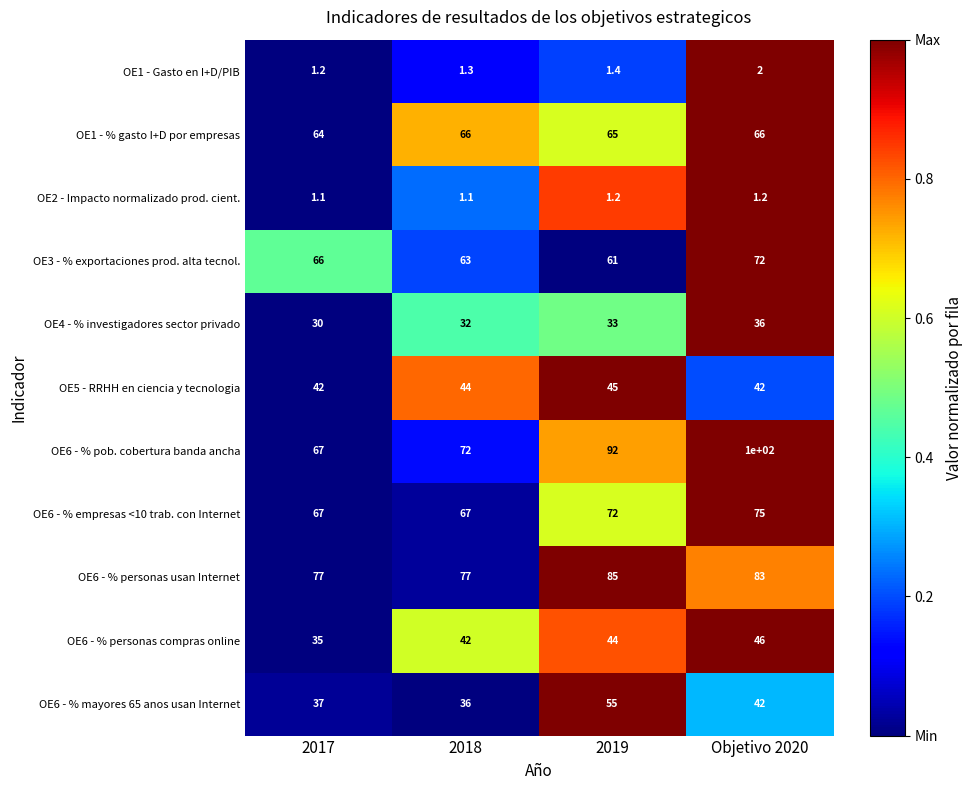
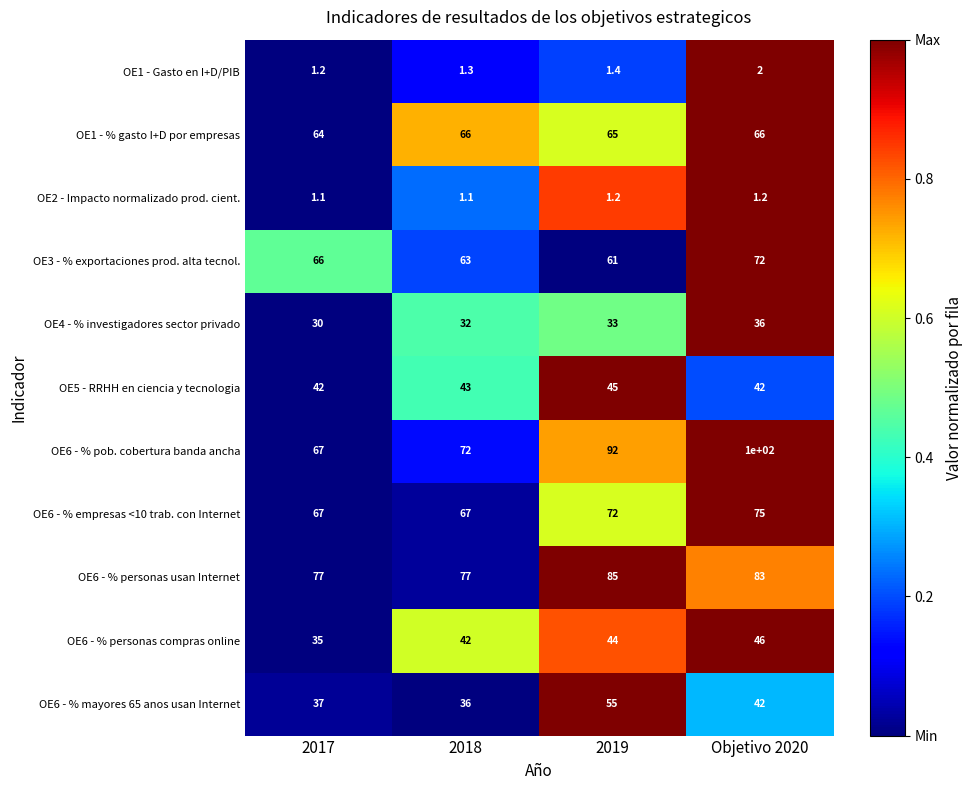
  {
    "OE1 - Gasto en I+D/PIB": {
      "2017": "1.2",
      "2018": "1.3",
      "2019": "1.4",
      "Objetivo 2020": "2"
    },
    "OE1 - % gasto I+D por empresas": {
      "2017": "64",
      "2018": "66",
      "2019": "65",
      "Objetivo 2020": "66"
    },
    "OE2 - Impacto normalizado prod. cient.": {
      "2017": "1.1",
      "2018": "1.1",
      "2019": "1.2",
      "Objetivo 2020": "1.2"
    },
    "OE3 - % exportaciones prod. alta tecnol.": {
      "2017": "66",
      "2018": "63",
      "2019": "61",
      "Objetivo 2020": "72"
    },
    "OE4 - % investigadores sector privado": {
      "2017": "30",
      "2018": "32",
      "2019": "33",
      "Objetivo 2020": "36"
    },
    "OE5 - RRHH en ciencia y tecnologia": {
      "2017": "42",
-     "2018": "44",
+     "2018": "43",
      "2019": "45",
      "Objetivo 2020": "42"
    },
    "OE6 - % pob. cobertura banda ancha": {
      "2017": "67",
      "2018": "72",
      "2019": "92",
      "Objetivo 2020": "1e+02"
    },
    "OE6 - % empresas <10 trab. con Internet": {
      "2017": "67",
      "2018": "67",
      "2019": "72",
      "Objetivo 2020": "75"
    },
    "OE6 - % personas usan Internet": {
      "2017": "77",
      "2018": "77",
      "2019": "85",
      "Objetivo 2020": "83"
    },
    "OE6 - % personas compras online": {
      "2017": "35",
      "2018": "42",
      "2019": "44",
      "Objetivo 2020": "46"
    },
    "OE6 - % mayores 65 anos usan Internet": {
      "2017": "37",
      "2018": "36",
      "2019": "55",
      "Objetivo 2020": "42"
    }
  }
